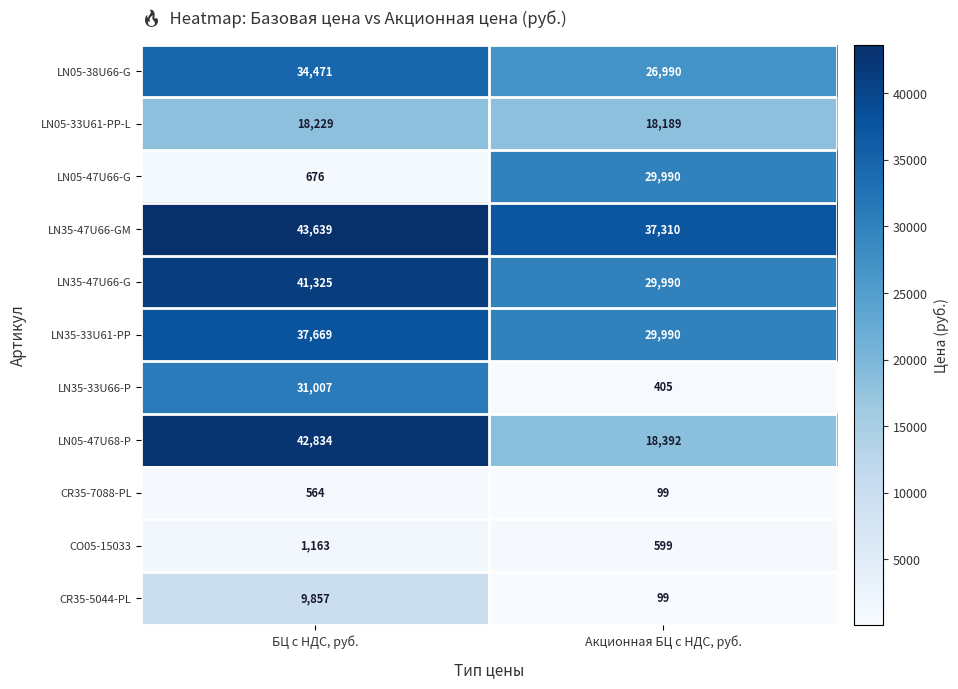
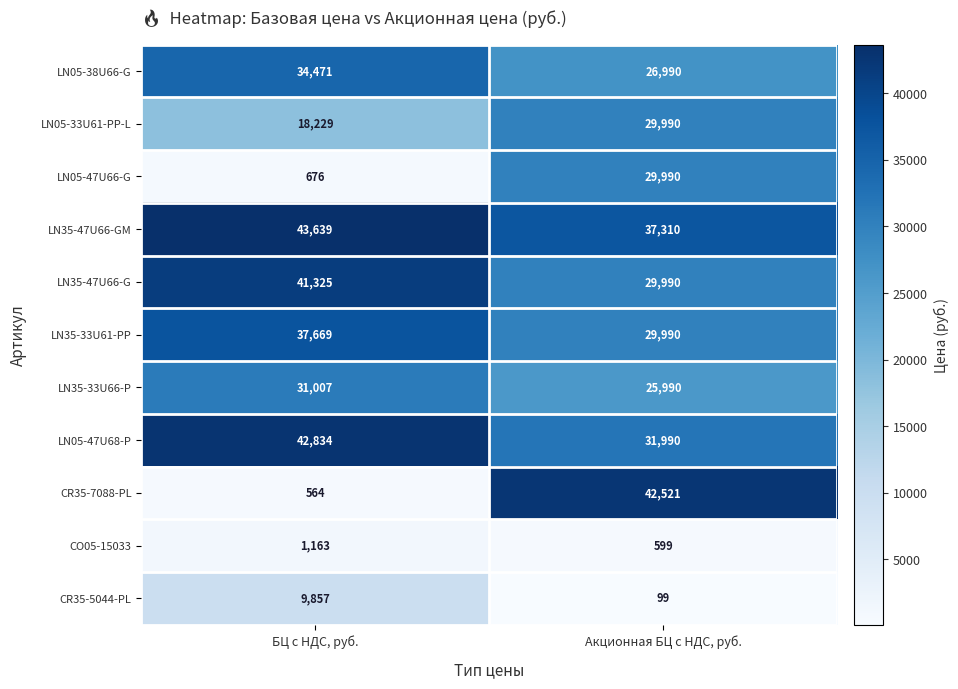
  {
    "LN05-38U66-G": {
      "БЦ с НДС, руб.": "34,471",
      "Акционная БЦ с НДС, руб.": "26,990"
    },
    "LN05-33U61-PP-L": {
      "БЦ с НДС, руб.": "18,229",
-     "Акционная БЦ с НДС, руб.": "18,189"
+     "Акционная БЦ с НДС, руб.": "29,990"
    },
    "LN05-47U66-G": {
      "БЦ с НДС, руб.": "676",
      "Акционная БЦ с НДС, руб.": "29,990"
    },
    "LN35-47U66-GM": {
      "БЦ с НДС, руб.": "43,639",
      "Акционная БЦ с НДС, руб.": "37,310"
    },
    "LN35-47U66-G": {
      "БЦ с НДС, руб.": "41,325",
      "Акционная БЦ с НДС, руб.": "29,990"
    },
    "LN35-33U61-PP": {
      "БЦ с НДС, руб.": "37,669",
      "Акционная БЦ с НДС, руб.": "29,990"
    },
    "LN35-33U66-P": {
      "БЦ с НДС, руб.": "31,007",
-     "Акционная БЦ с НДС, руб.": "405"
+     "Акционная БЦ с НДС, руб.": "25,990"
    },
    "LN05-47U68-P": {
      "БЦ с НДС, руб.": "42,834",
-     "Акционная БЦ с НДС, руб.": "18,392"
+     "Акционная БЦ с НДС, руб.": "31,990"
    },
    "CR35-7088-PL": {
      "БЦ с НДС, руб.": "564",
-     "Акционная БЦ с НДС, руб.": "99"
+     "Акционная БЦ с НДС, руб.": "42,521"
    },
    "CO05-15033": {
      "БЦ с НДС, руб.": "1,163",
      "Акционная БЦ с НДС, руб.": "599"
    },
    "CR35-5044-PL": {
      "БЦ с НДС, руб.": "9,857",
      "Акционная БЦ с НДС, руб.": "99"
    }
  }
